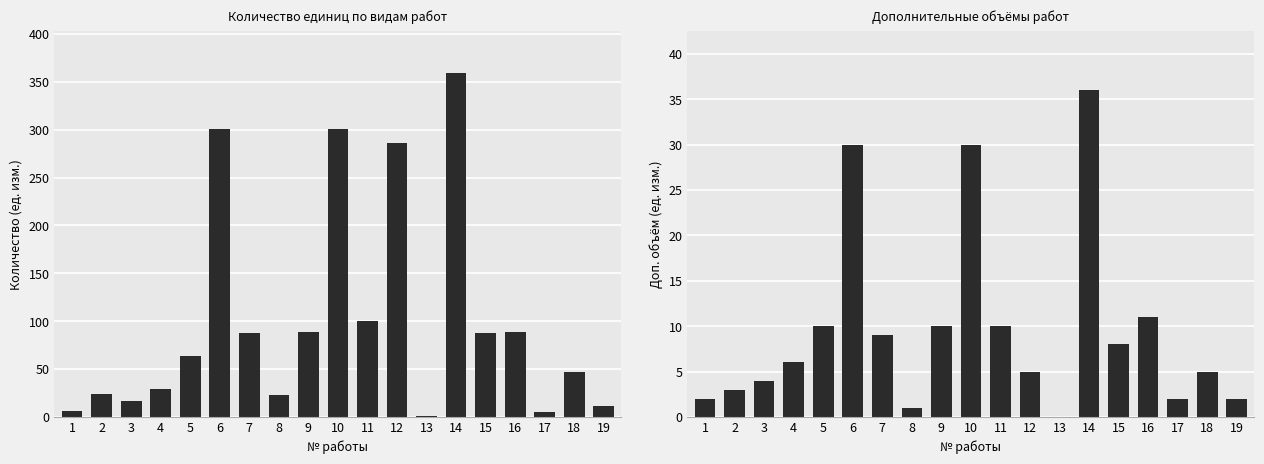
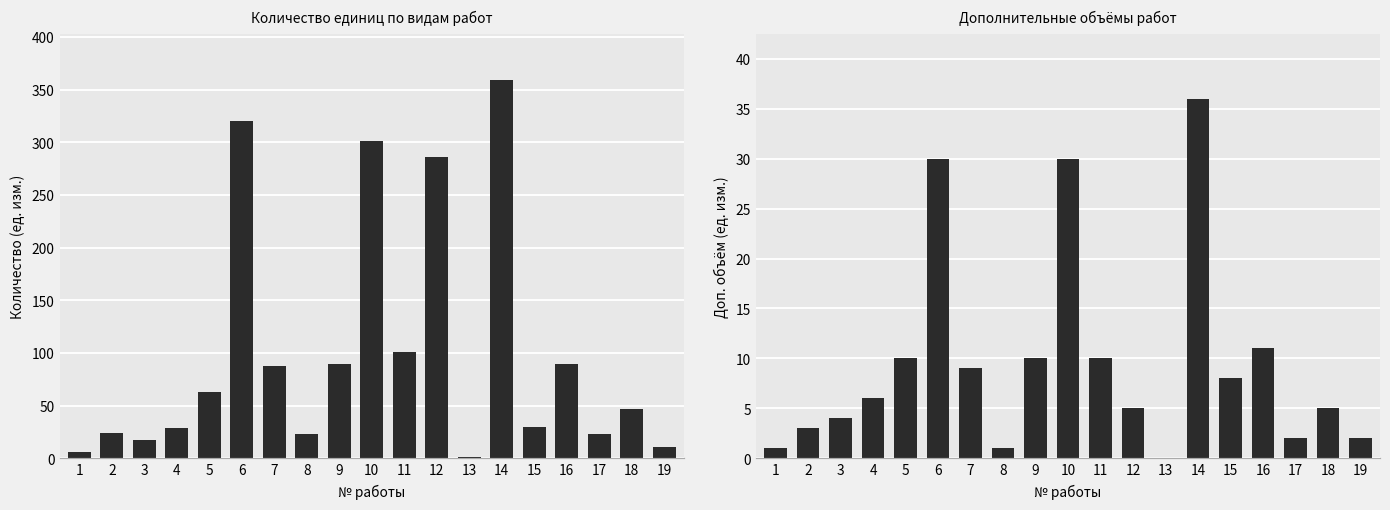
  {
    "Количество единиц по видам работ": {
      "1": 10,
      "2": 20,
      "3": 20,
      "4": 30,
      "5": 60,
-     "6": 300,
+     "6": 320,
      "7": 90,
      "8": 20,
      "9": 90,
      "10": 300,
      "11": 100,
      "12": 290,
      "14": 360,
-     "15": 90,
+     "15": 30,
      "16": 90,
-     "17": 10,
+     "17": 20,
      "18": 50,
      "19": 10
    },
    "Дополнительные объёмы работ": {
-     "1": 2,
+     "1": 1,
      "2": 3,
      "3": 4,
      "4": 6,
      "5": 10,
      "6": 30,
      "7": 9,
      "8": 1,
      "9": 10,
      "10": 30,
      "11": 10,
      "12": 5,
      "13": 0,
      "14": 36,
      "15": 8,
      "16": 11,
      "17": 2,
      "18": 5,
      "19": 2
    }
  }
